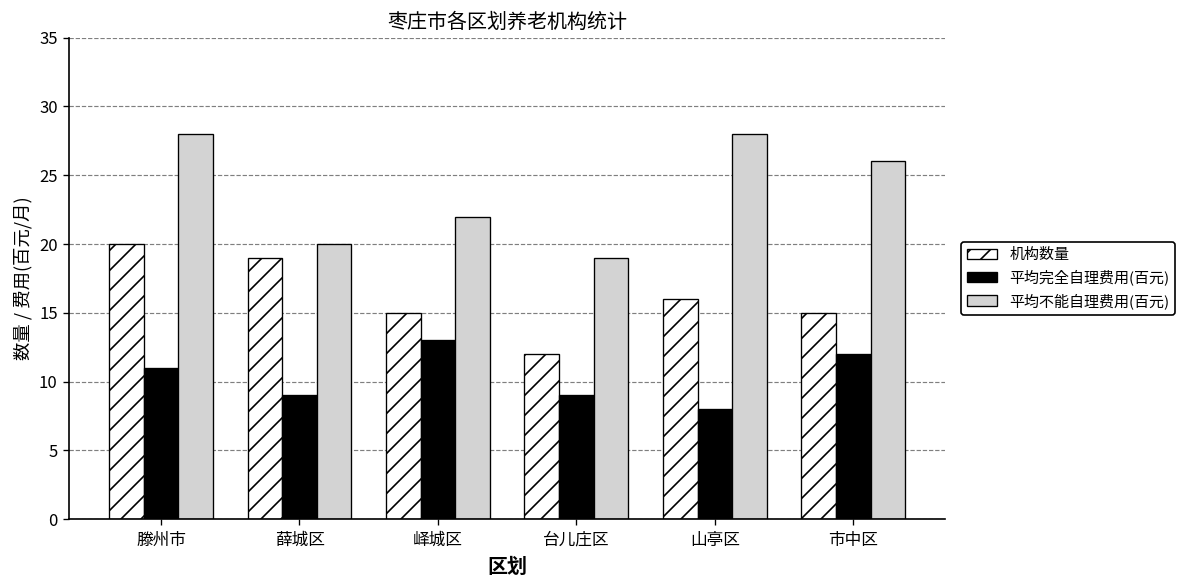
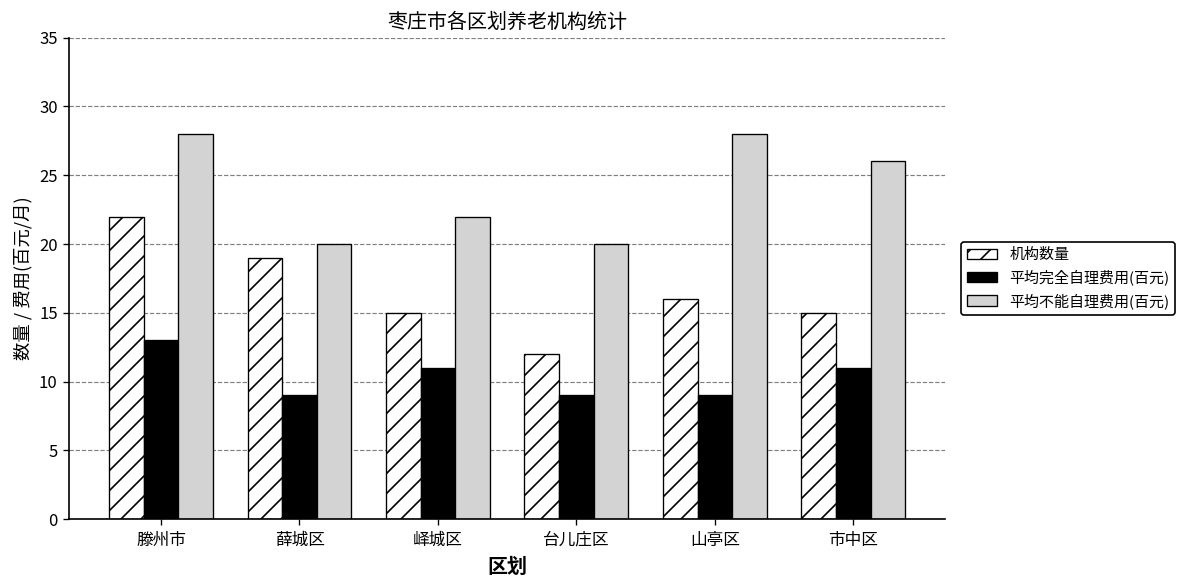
  {
    "机构数量": {
-     "滕州市": 20,
+     "滕州市": 22,
      "薛城区": 19,
      "峄城区": 15,
      "台儿庄区": 12,
      "山亭区": 16,
      "市中区": 15
    },
    "平均完全自理费用(百元)": {
-     "滕州市": 11,
+     "滕州市": 13,
      "薛城区": 9,
-     "峄城区": 13,
+     "峄城区": 11,
      "台儿庄区": 9,
-     "山亭区": 8,
-     "市中区": 12
+     "山亭区": 9,
+     "市中区": 11
    },
    "平均不能自理费用(百元)": {
      "滕州市": 28,
      "薛城区": 20,
      "峄城区": 22,
-     "台儿庄区": 19,
+     "台儿庄区": 20,
      "山亭区": 28,
      "市中区": 26
    }
  }
